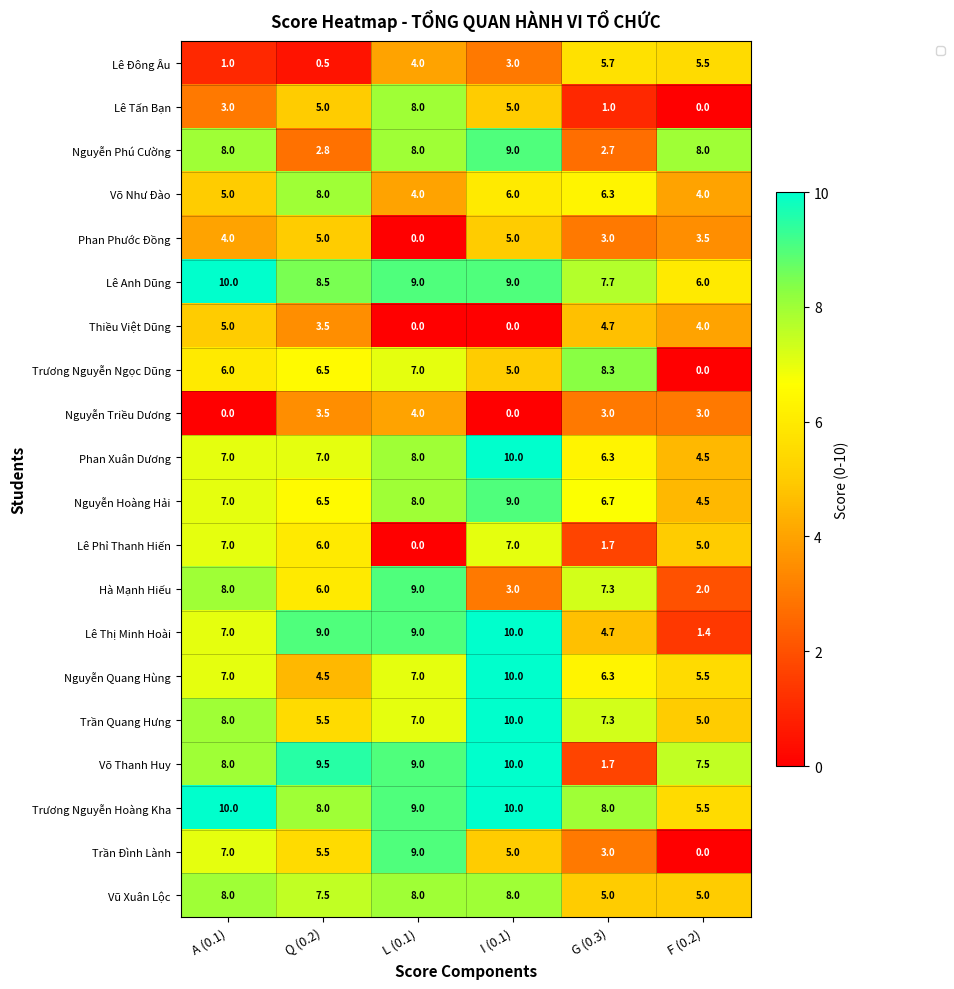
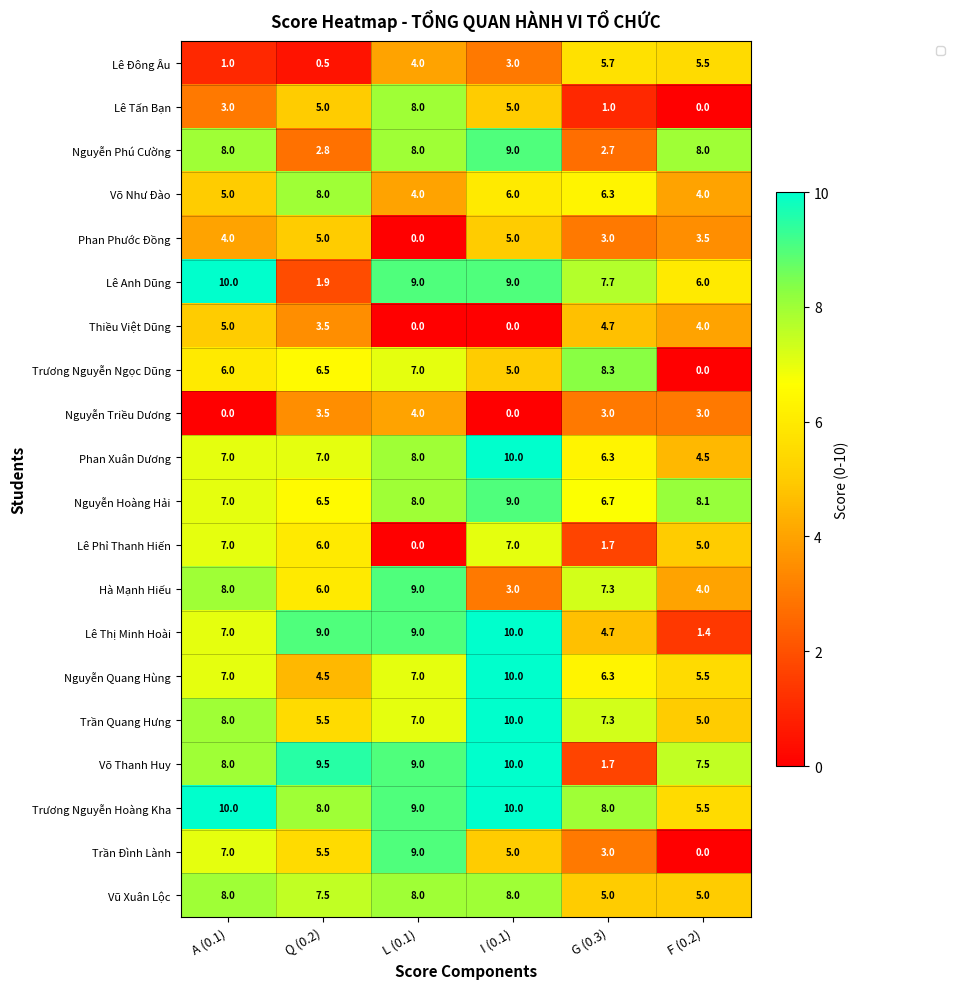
  {
    "Lê Đông Âu": {
      "A (0.1)": 1.0,
      "Q (0.2)": 0.5,
      "L (0.1)": 4.0,
      "I (0.1)": 3.0,
      "G (0.3)": 5.7,
      "F (0.2)": 5.5
    },
    "Lê Tấn Bạn": {
      "A (0.1)": 3.0,
      "Q (0.2)": 5.0,
      "L (0.1)": 8.0,
      "I (0.1)": 5.0,
      "G (0.3)": 1.0,
      "F (0.2)": 0.0
    },
    "Nguyễn Phú Cường": {
      "A (0.1)": 8.0,
      "Q (0.2)": 2.8,
      "L (0.1)": 8.0,
      "I (0.1)": 9.0,
      "G (0.3)": 2.7,
      "F (0.2)": 8.0
    },
    "Võ Như Đào": {
      "A (0.1)": 5.0,
      "Q (0.2)": 8.0,
      "L (0.1)": 4.0,
      "I (0.1)": 6.0,
      "G (0.3)": 6.3,
      "F (0.2)": 4.0
    },
    "Phan Phước Đồng": {
      "A (0.1)": 4.0,
      "Q (0.2)": 5.0,
      "L (0.1)": 0.0,
      "I (0.1)": 5.0,
      "G (0.3)": 3.0,
      "F (0.2)": 3.5
    },
    "Lê Anh Dũng": {
      "A (0.1)": 10.0,
-     "Q (0.2)": 8.5,
+     "Q (0.2)": 1.9,
      "L (0.1)": 9.0,
      "I (0.1)": 9.0,
      "G (0.3)": 7.7,
      "F (0.2)": 6.0
    },
    "Thiều Việt Dũng": {
      "A (0.1)": 5.0,
      "Q (0.2)": 3.5,
      "L (0.1)": 0.0,
      "I (0.1)": 0.0,
      "G (0.3)": 4.7,
      "F (0.2)": 4.0
    },
    "Trương Nguyễn Ngọc Dũng": {
      "A (0.1)": 6.0,
      "Q (0.2)": 6.5,
      "L (0.1)": 7.0,
      "I (0.1)": 5.0,
      "G (0.3)": 8.3,
      "F (0.2)": 0.0
    },
    "Nguyễn Triều Dương": {
      "A (0.1)": 0.0,
      "Q (0.2)": 3.5,
      "L (0.1)": 4.0,
      "I (0.1)": 0.0,
      "G (0.3)": 3.0,
      "F (0.2)": 3.0
    },
    "Phan Xuân Dương": {
      "A (0.1)": 7.0,
      "Q (0.2)": 7.0,
      "L (0.1)": 8.0,
      "I (0.1)": 10.0,
      "G (0.3)": 6.3,
      "F (0.2)": 4.5
    },
    "Nguyễn Hoàng Hải": {
      "A (0.1)": 7.0,
      "Q (0.2)": 6.5,
      "L (0.1)": 8.0,
      "I (0.1)": 9.0,
      "G (0.3)": 6.7,
-     "F (0.2)": 4.5
+     "F (0.2)": 8.1
    },
    "Lê Phỉ Thanh Hiến": {
      "A (0.1)": 7.0,
      "Q (0.2)": 6.0,
      "L (0.1)": 0.0,
      "I (0.1)": 7.0,
      "G (0.3)": 1.7,
      "F (0.2)": 5.0
    },
    "Hà Mạnh Hiếu": {
      "A (0.1)": 8.0,
      "Q (0.2)": 6.0,
      "L (0.1)": 9.0,
      "I (0.1)": 3.0,
      "G (0.3)": 7.3,
-     "F (0.2)": 2.0
+     "F (0.2)": 4.0
    },
    "Lê Thị Minh Hoài": {
      "A (0.1)": 7.0,
      "Q (0.2)": 9.0,
      "L (0.1)": 9.0,
      "I (0.1)": 10.0,
      "G (0.3)": 4.7,
      "F (0.2)": 1.4
    },
    "Nguyễn Quang Hùng": {
      "A (0.1)": 7.0,
      "Q (0.2)": 4.5,
      "L (0.1)": 7.0,
      "I (0.1)": 10.0,
      "G (0.3)": 6.3,
      "F (0.2)": 5.5
    },
    "Trần Quang Hưng": {
      "A (0.1)": 8.0,
      "Q (0.2)": 5.5,
      "L (0.1)": 7.0,
      "I (0.1)": 10.0,
      "G (0.3)": 7.3,
      "F (0.2)": 5.0
    },
    "Võ Thanh Huy": {
      "A (0.1)": 8.0,
      "Q (0.2)": 9.5,
      "L (0.1)": 9.0,
      "I (0.1)": 10.0,
      "G (0.3)": 1.7,
      "F (0.2)": 7.5
    },
    "Trương Nguyễn Hoàng Kha": {
      "A (0.1)": 10.0,
      "Q (0.2)": 8.0,
      "L (0.1)": 9.0,
      "I (0.1)": 10.0,
      "G (0.3)": 8.0,
      "F (0.2)": 5.5
    },
    "Trần Đình Lành": {
      "A (0.1)": 7.0,
      "Q (0.2)": 5.5,
      "L (0.1)": 9.0,
      "I (0.1)": 5.0,
      "G (0.3)": 3.0,
      "F (0.2)": 0.0
    },
    "Vũ Xuân Lộc": {
      "A (0.1)": 8.0,
      "Q (0.2)": 7.5,
      "L (0.1)": 8.0,
      "I (0.1)": 8.0,
      "G (0.3)": 5.0,
      "F (0.2)": 5.0
    }
  }
